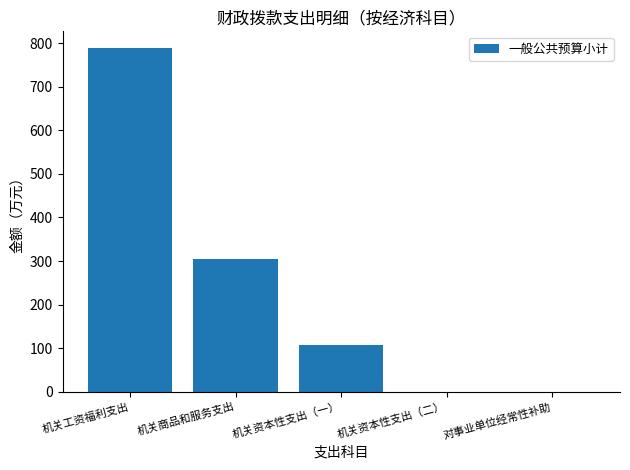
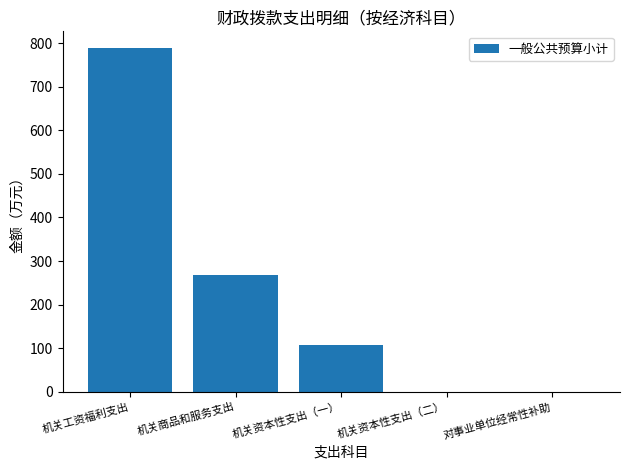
  {
    "机关工资福利支出": 790,
-   "机关商品和服务支出": 300,
+   "机关商品和服务支出": 270,
    "机关资本性支出（一）": 110,
    "机关资本性支出（二）": 0,
    "对事业单位经常性补助": 0
  }
